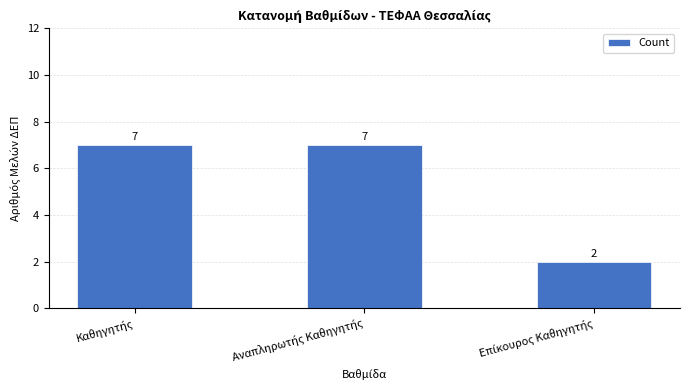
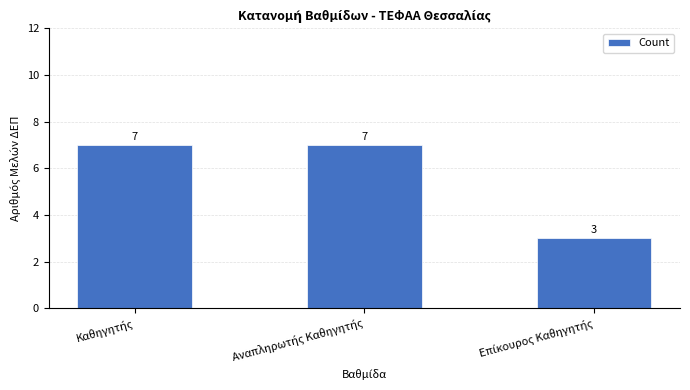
  {
    "Καθηγητής": 7,
    "Αναπληρωτής Καθηγητής": 7,
-   "Επίκουρος Καθηγητής": 2
+   "Επίκουρος Καθηγητής": 3
  }
